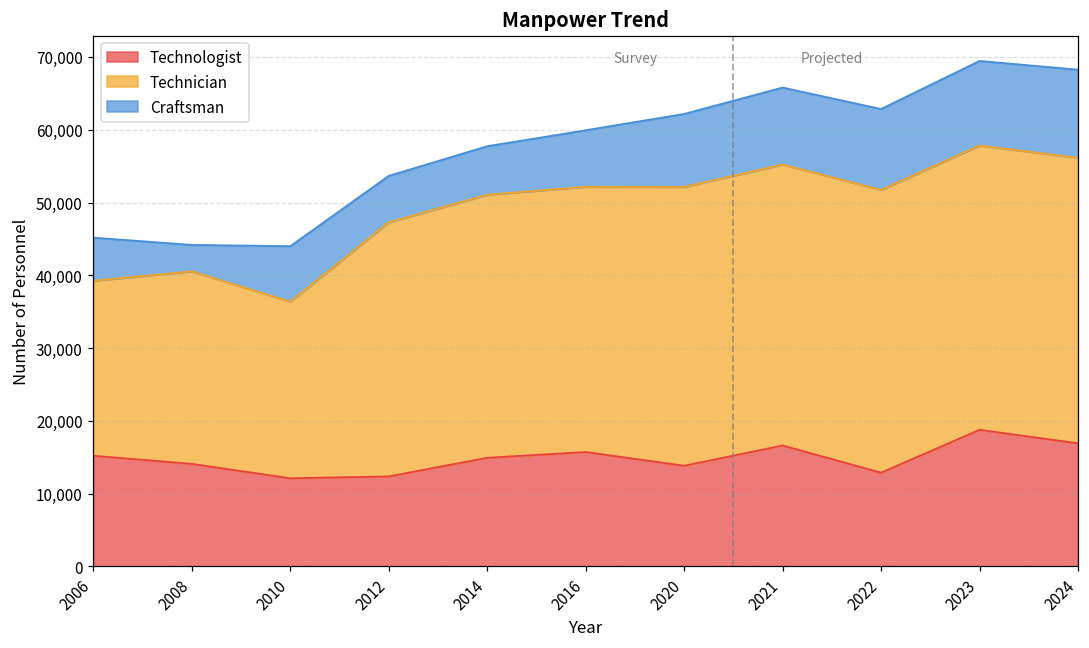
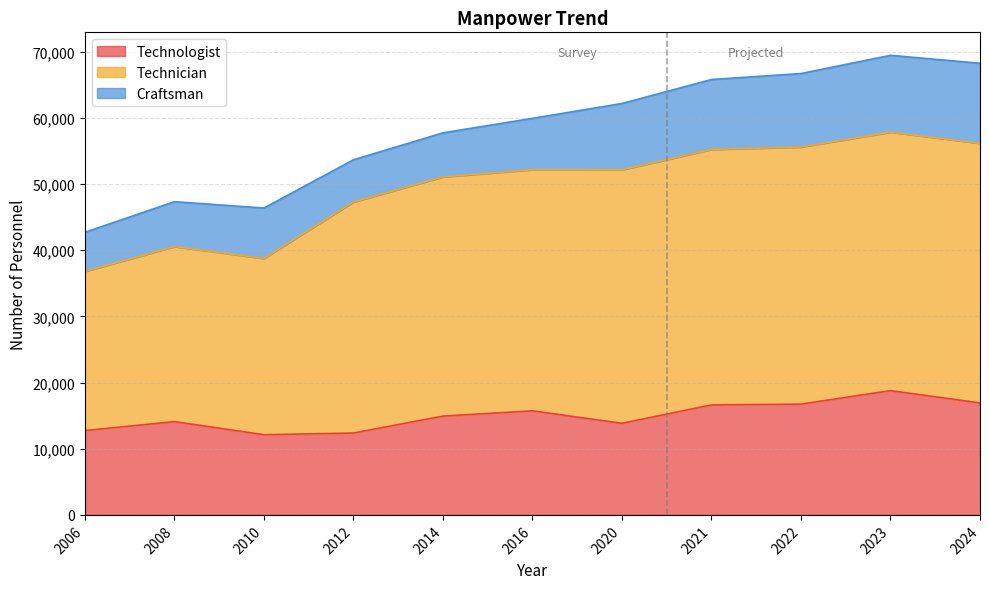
  {
    "Technologist": {
-     "2006": "15,000",
+     "2006": "13,000",
      "2008": "14,000",
      "2010": "12,000",
      "2012": "12,000",
      "2014": "15,000",
      "2016": "16,000",
      "2020": "14,000",
      "2021": "17,000",
-     "2022": "13,000",
+     "2022": "17,000",
      "2023": "19,000",
      "2024": "17,000"
    },
    "Technician": {
      "2006": "24,000",
      "2008": "26,000",
-     "2010": "24,000",
+     "2010": "27,000",
      "2012": "35,000",
      "2014": "36,000",
      "2016": "36,000",
      "2020": "38,000",
      "2021": "39,000",
      "2022": "39,000",
      "2023": "39,000",
      "2024": "39,000"
    },
    "Craftsman": {
      "2006": "6,000",
-     "2008": "4,000",
+     "2008": "7,000",
      "2010": "8,000",
      "2012": "6,000",
      "2014": "7,000",
      "2016": "8,000",
      "2020": "10,000",
      "2021": "11,000",
      "2022": "11,000",
      "2023": "12,000",
      "2024": "12,000"
    }
  }
